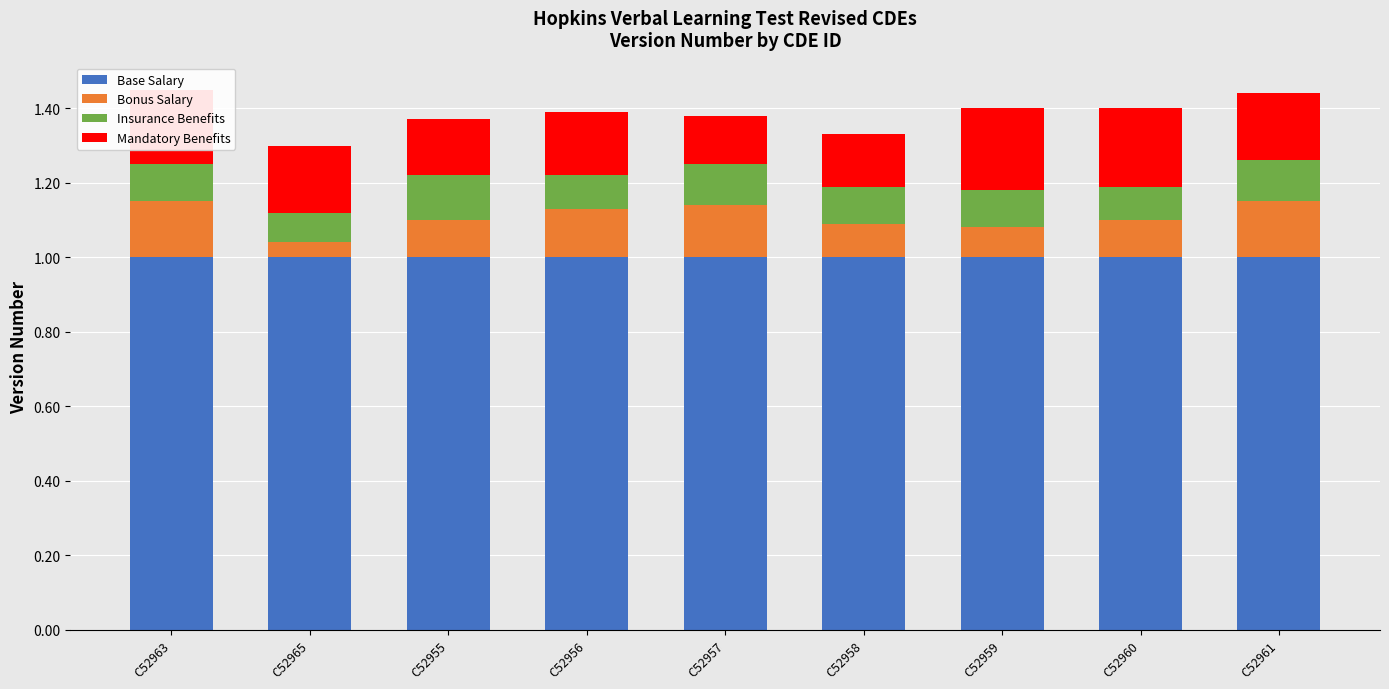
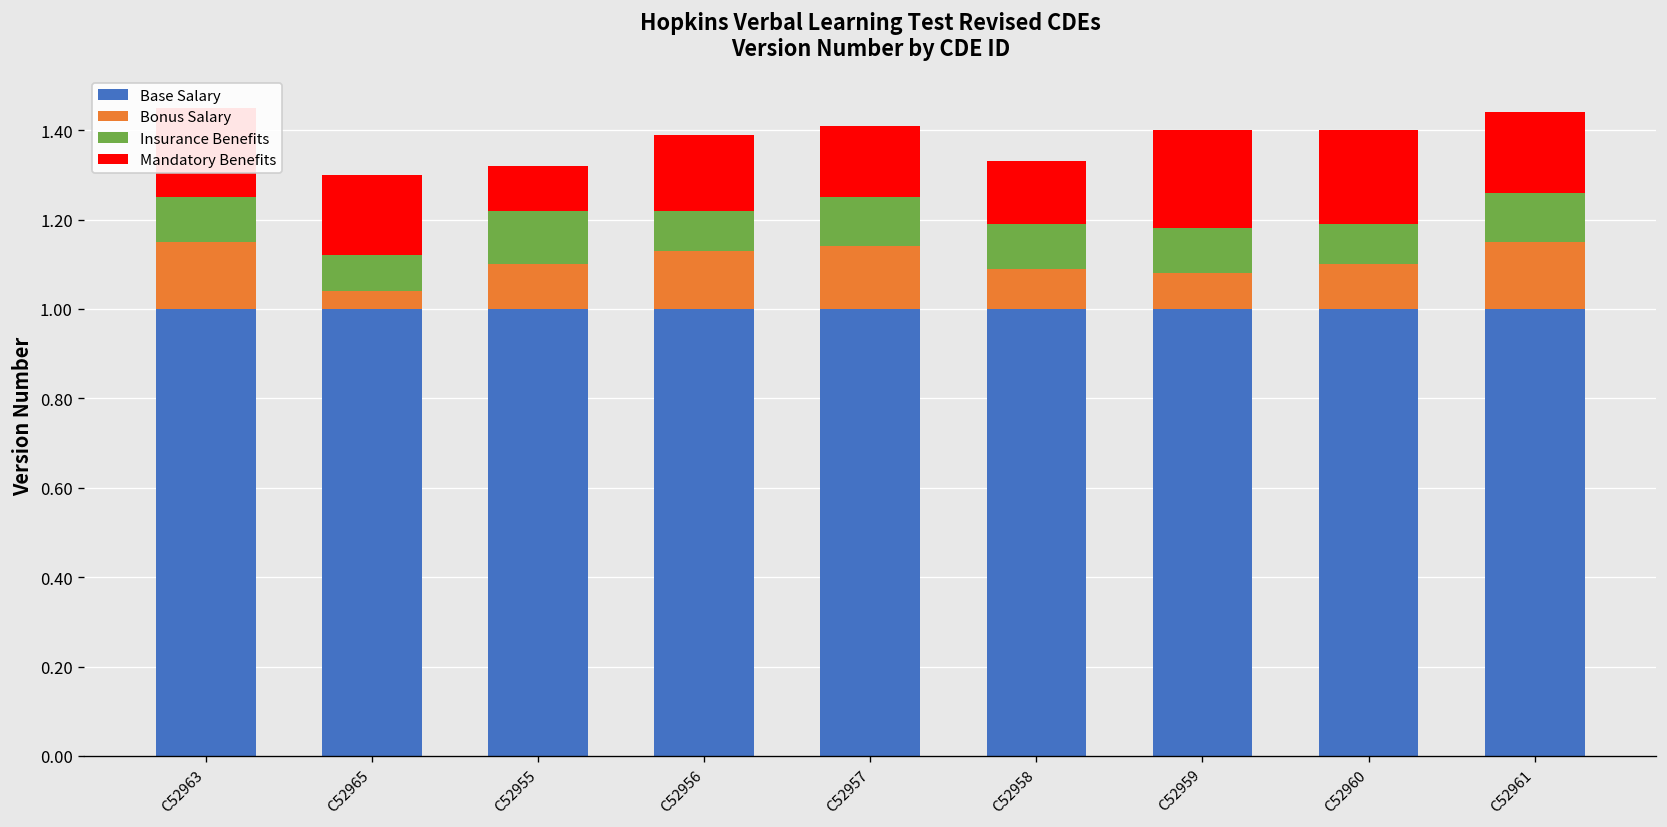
  {
    "Base Salary": {
      "C52963": 1.00,
      "C52965": 1.00,
      "C52955": 1.00,
      "C52956": 1.00,
      "C52957": 1.00,
      "C52958": 1.00,
      "C52959": 1.00,
      "C52960": 1.00,
      "C52961": 1.00
    },
    "Bonus Salary": {
      "C52963": 0.15,
      "C52965": 0.04,
      "C52955": 0.10,
      "C52956": 0.13,
      "C52957": 0.14,
      "C52958": 0.09,
      "C52959": 0.08,
      "C52960": 0.10,
      "C52961": 0.15
    },
    "Insurance Benefits": {
      "C52963": 0.10,
      "C52965": 0.08,
      "C52955": 0.12,
      "C52956": 0.09,
      "C52957": 0.11,
      "C52958": 0.10,
      "C52959": 0.10,
      "C52960": 0.09,
      "C52961": 0.11
    },
    "Mandatory Benefits": {
      "C52965": 0.18,
-     "C52955": 0.15,
+     "C52955": 0.10,
      "C52956": 0.17,
-     "C52957": 0.13,
+     "C52957": 0.16,
      "C52958": 0.14,
      "C52959": 0.22,
      "C52960": 0.21,
      "C52961": 0.18
    }
  }
